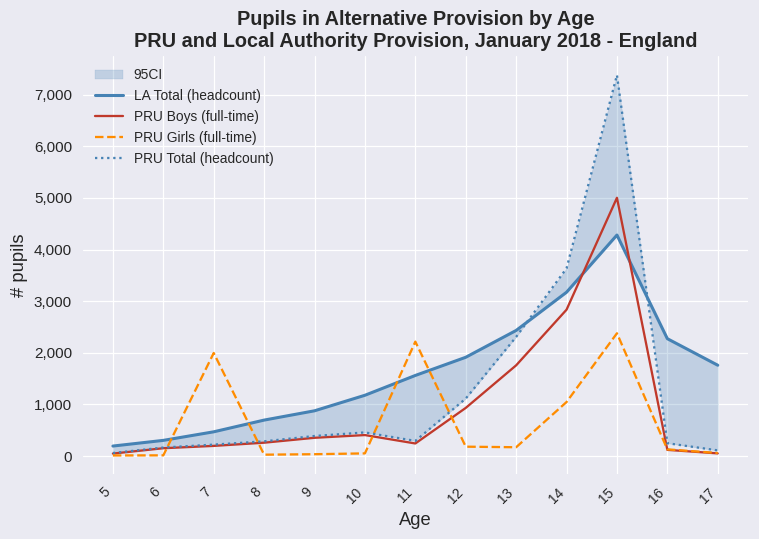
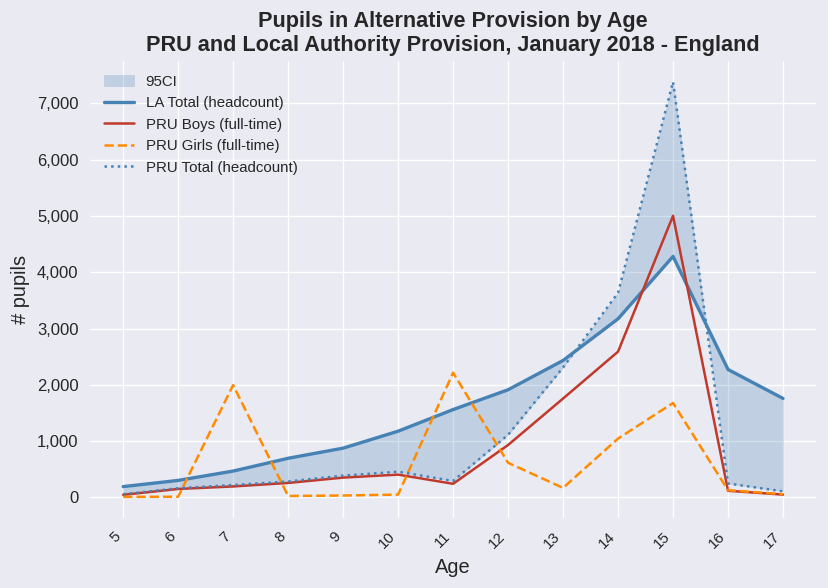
  {
    "PRU Boys (full-time)": {
      "12": "900",
      "13": "1,800",
-     "14": "2,800",
+     "14": "2,600",
      "15": "5,000"
    },
    "PRU Girls (full-time)": {
      "6": "0",
      "7": "2,000",
      "8": "0",
      "9": "0",
      "10": "100",
      "11": "2,200",
-     "12": "200",
+     "12": "600",
      "13": "200",
      "14": "1,000",
-     "15": "2,400"
+     "15": "1,700"
    }
  }
